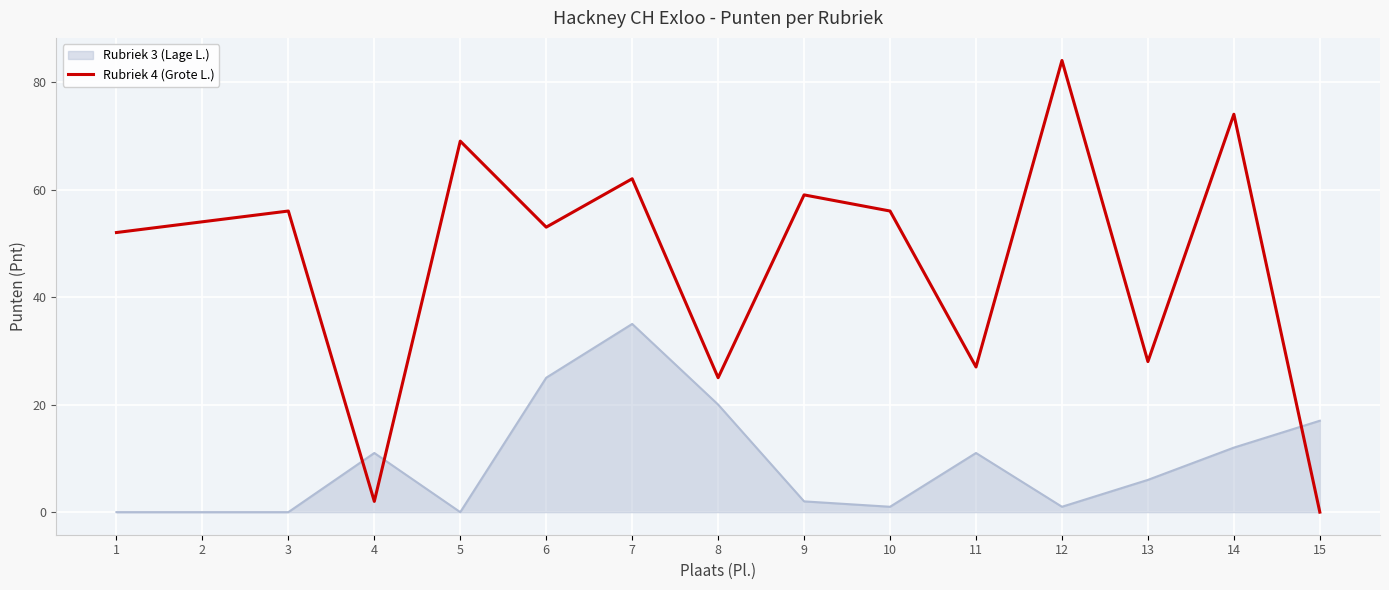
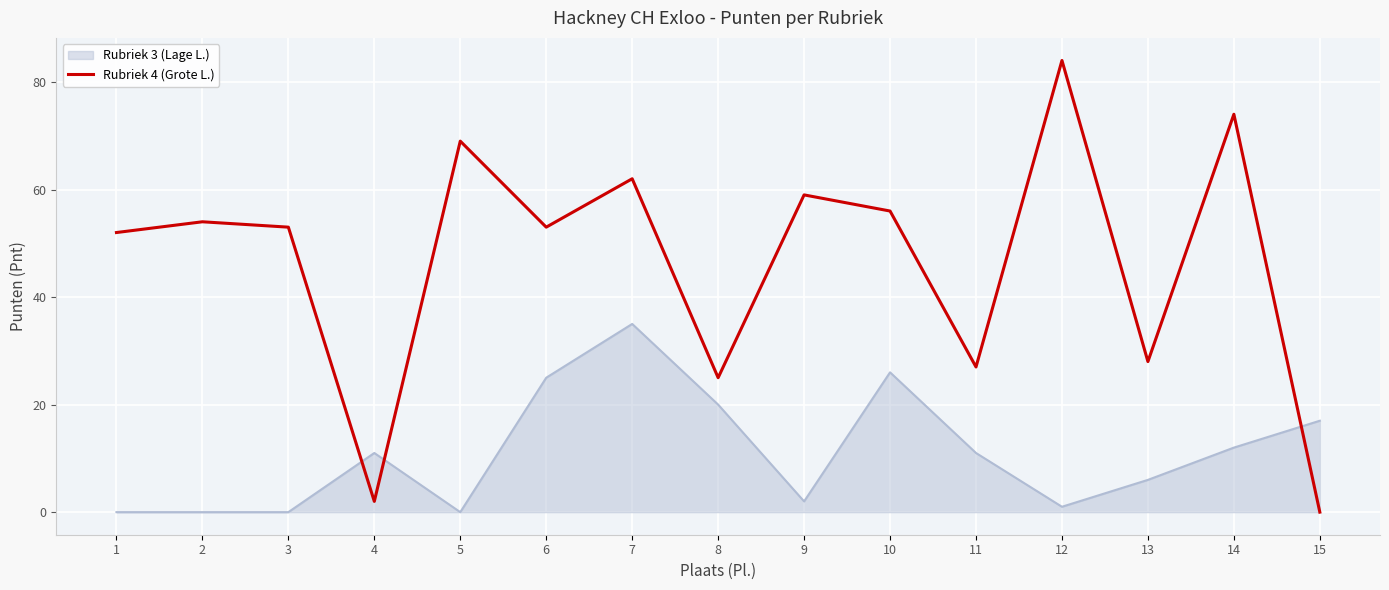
  {
    "Rubriek 3 (Lage L.)": {
      "1": 0,
      "2": 0,
      "3": 0,
      "4": 11,
      "5": 0,
      "6": 25,
      "7": 35,
      "8": 20,
      "9": 2,
-     "10": 1,
+     "10": 26,
      "11": 11,
      "12": 1,
      "13": 6,
      "14": 12,
      "15": 17
    },
    "Rubriek 4 (Grote L.)": {
      "1": 52,
      "2": 54,
-     "3": 56,
+     "3": 53,
      "4": 2,
      "5": 69,
      "6": 53,
      "7": 62,
      "8": 25,
      "9": 59,
      "10": 56,
      "11": 27,
      "12": 84,
      "13": 28,
      "14": 74,
      "15": 0
    }
  }
